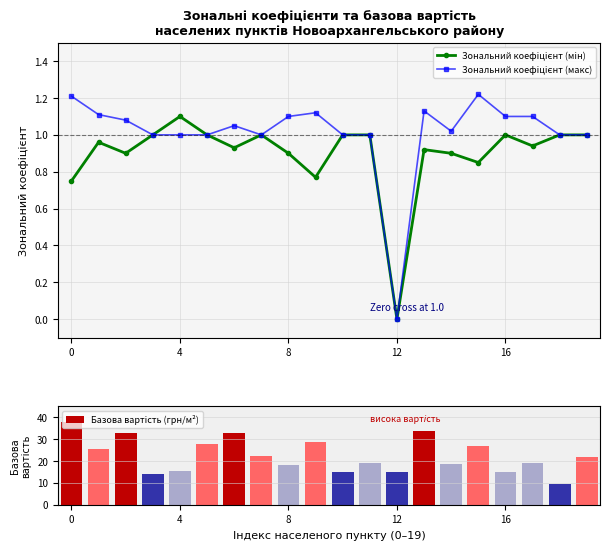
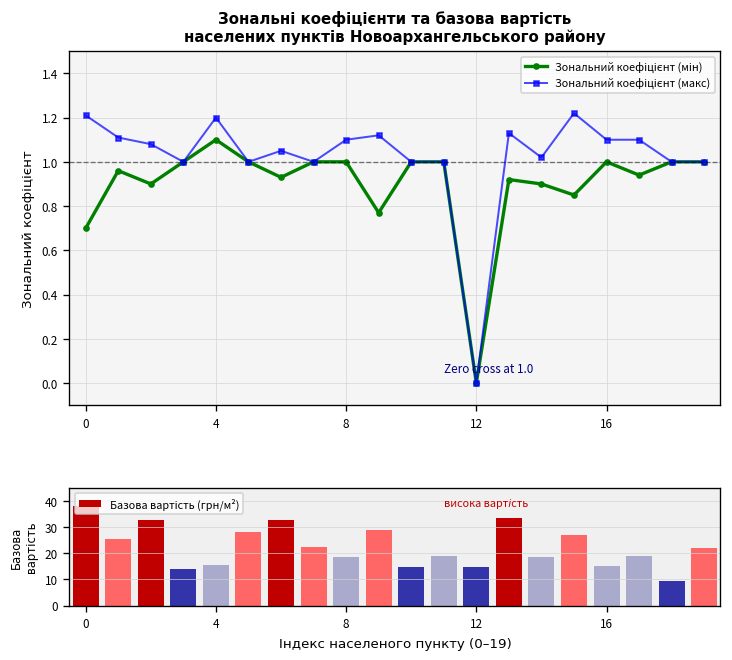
  {
    "Зональні коефіцієнти та базова вартість населених пунктів Новоархангельського району": {
      "Зональний коефіцієнт (мін)": {
-       "0": 0.75,
+       "0": 0.70,
        "4": 1.10,
-       "8": 0.9,
+       "8": 1.0,
        "16": 1.00
      },
      "Зональний коефіцієнт (макс)": {
        "0": 1.2,
-       "4": 1.0,
+       "4": 1.2,
        "8": 1.1,
        "16": 1.1
      }
    }
  }
